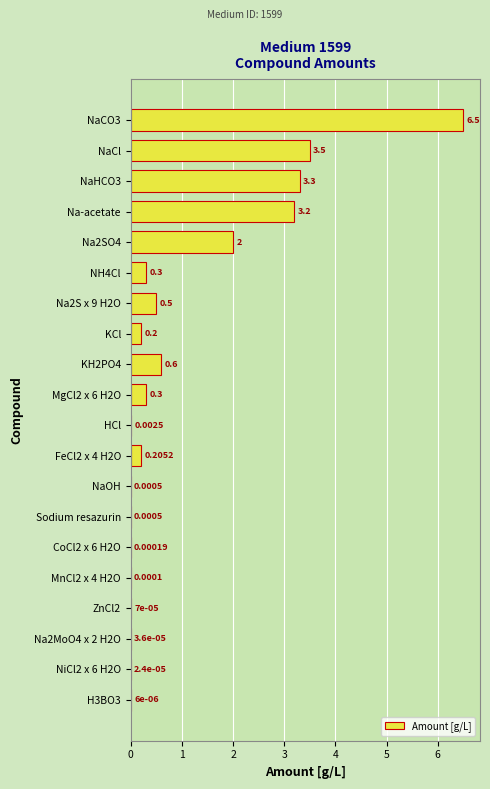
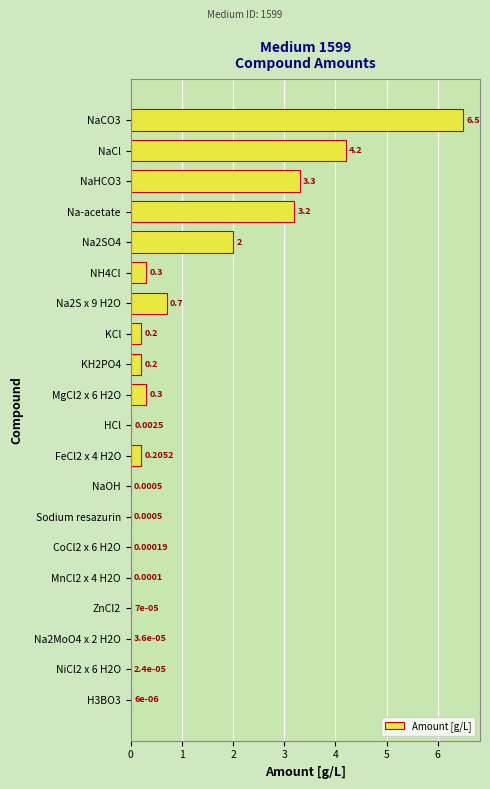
  {
    "NaCO3": "6.5",
-   "NaCl": "3.5",
+   "NaCl": "4.2",
    "NaHCO3": "3.3",
    "Na-acetate": "3.2",
    "Na2SO4": "2",
    "NH4Cl": "0.3",
-   "Na2S x 9 H2O": "0.5",
+   "Na2S x 9 H2O": "0.7",
    "KCl": "0.2",
-   "KH2PO4": "0.6",
+   "KH2PO4": "0.2",
    "MgCl2 x 6 H2O": "0.3",
    "HCl": "0.0025",
    "FeCl2 x 4 H2O": "0.2052",
    "NaOH": "0.0005",
    "Sodium resazurin": "0.0005",
    "CoCl2 x 6 H2O": "0.00019",
    "MnCl2 x 4 H2O": "0.0001",
    "ZnCl2": "7e-05",
    "Na2MoO4 x 2 H2O": "3.6e-05",
    "NiCl2 x 6 H2O": "2.4e-05",
    "H3BO3": "6e-06"
  }
